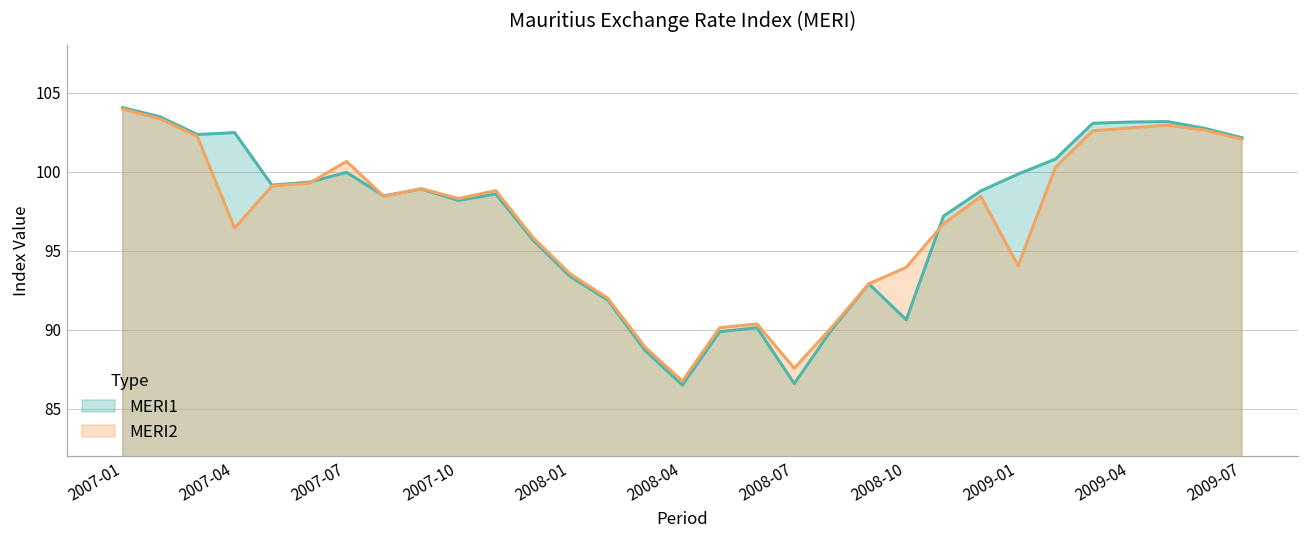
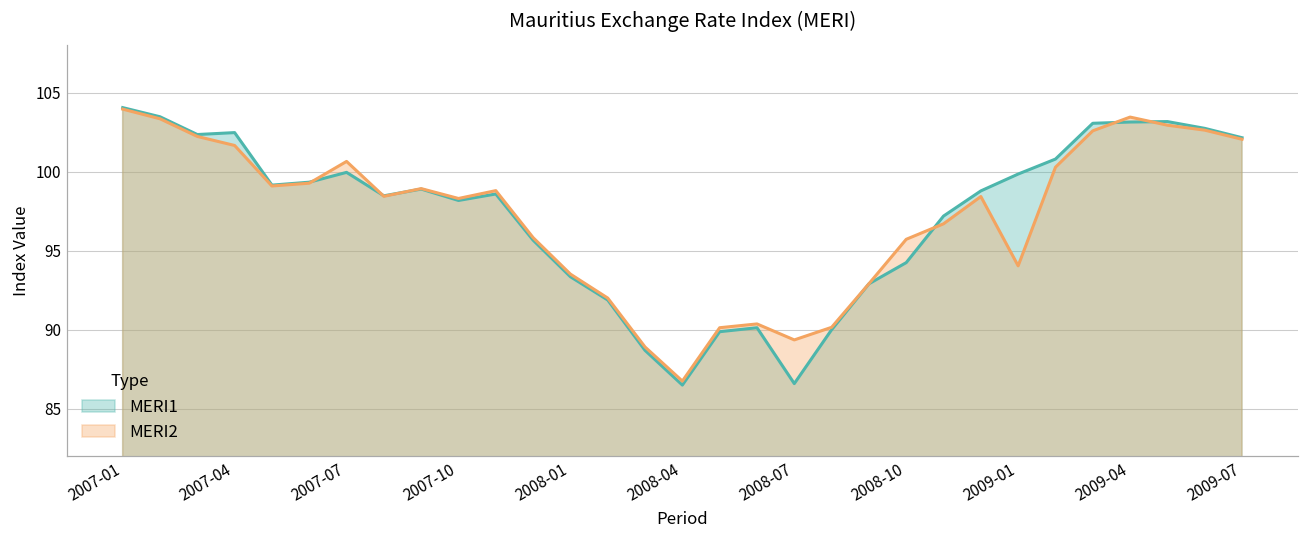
  {
    "MERI1": {
      "2007-04": 102.5,
      "2007-07": 100.0,
      "2008-04": 86.5,
      "2008-07": 86.6,
-     "2008-10": 90.6,
+     "2008-10": 94.3,
      "2009-01": 99.9,
      "2009-04": 103.2
    },
    "MERI2": {
-     "2007-04": 96.4,
+     "2007-04": 101.7,
      "2007-07": 100.7,
      "2008-04": 86.8,
-     "2008-07": 87.6,
-     "2008-10": 94.0,
+     "2008-07": 89.4,
+     "2008-10": 95.7,
      "2009-01": 94.1,
-     "2009-04": 102.8
+     "2009-04": 103.5
    }
  }
